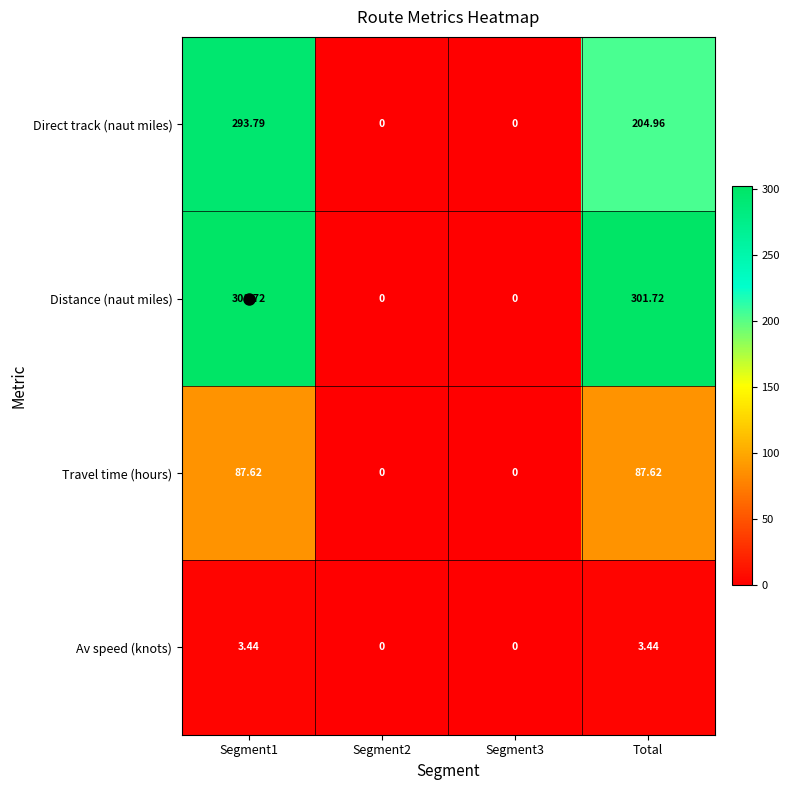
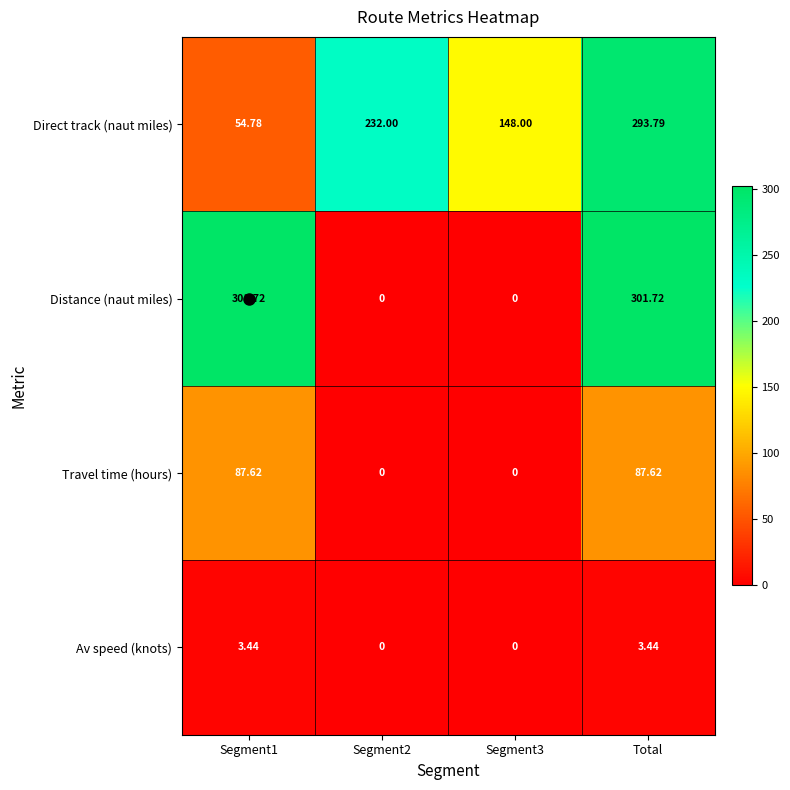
  {
    "Direct track (naut miles)": {
-     "Segment1": 293.79,
-     "Segment2": 0,
-     "Segment3": 0,
-     "Total": 204.96
+     "Segment1": 54.78,
+     "Segment2": 232.00,
+     "Segment3": 148.00,
+     "Total": 293.79
    },
    "Distance (naut miles)": {
      "Segment2": 0,
      "Segment3": 0,
      "Total": 301.72
    },
    "Travel time (hours)": {
      "Segment1": 87.62,
      "Segment2": 0,
      "Segment3": 0,
      "Total": 87.62
    },
    "Av speed (knots)": {
      "Segment1": 3.44,
      "Segment2": 0,
      "Segment3": 0,
      "Total": 3.44
    }
  }
